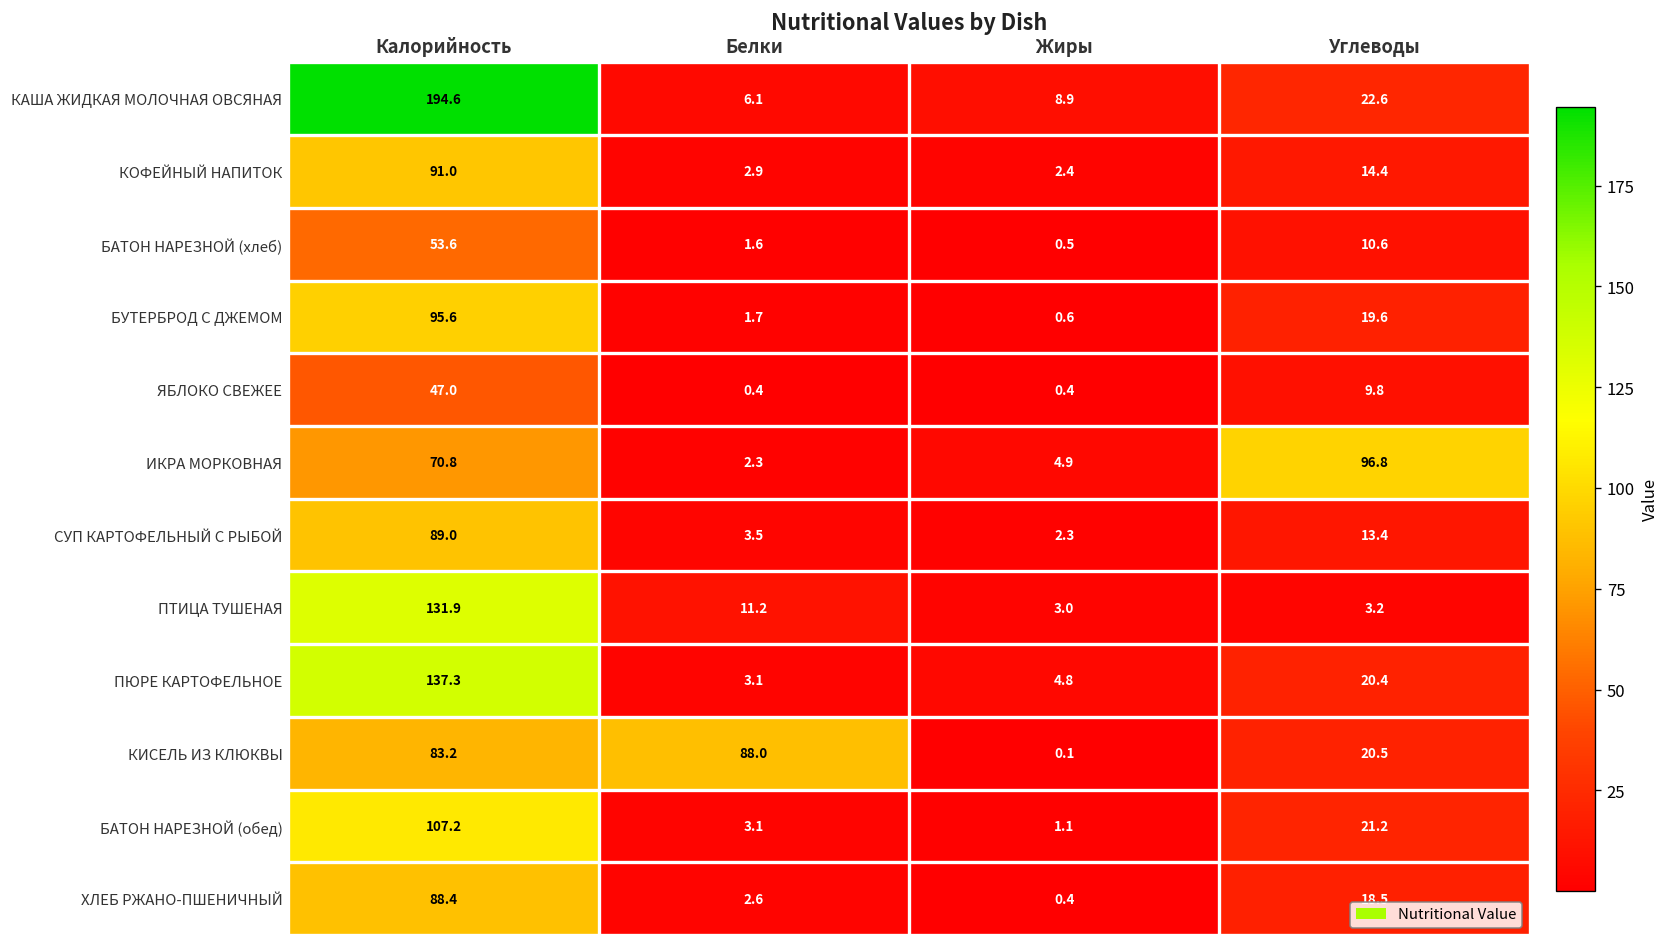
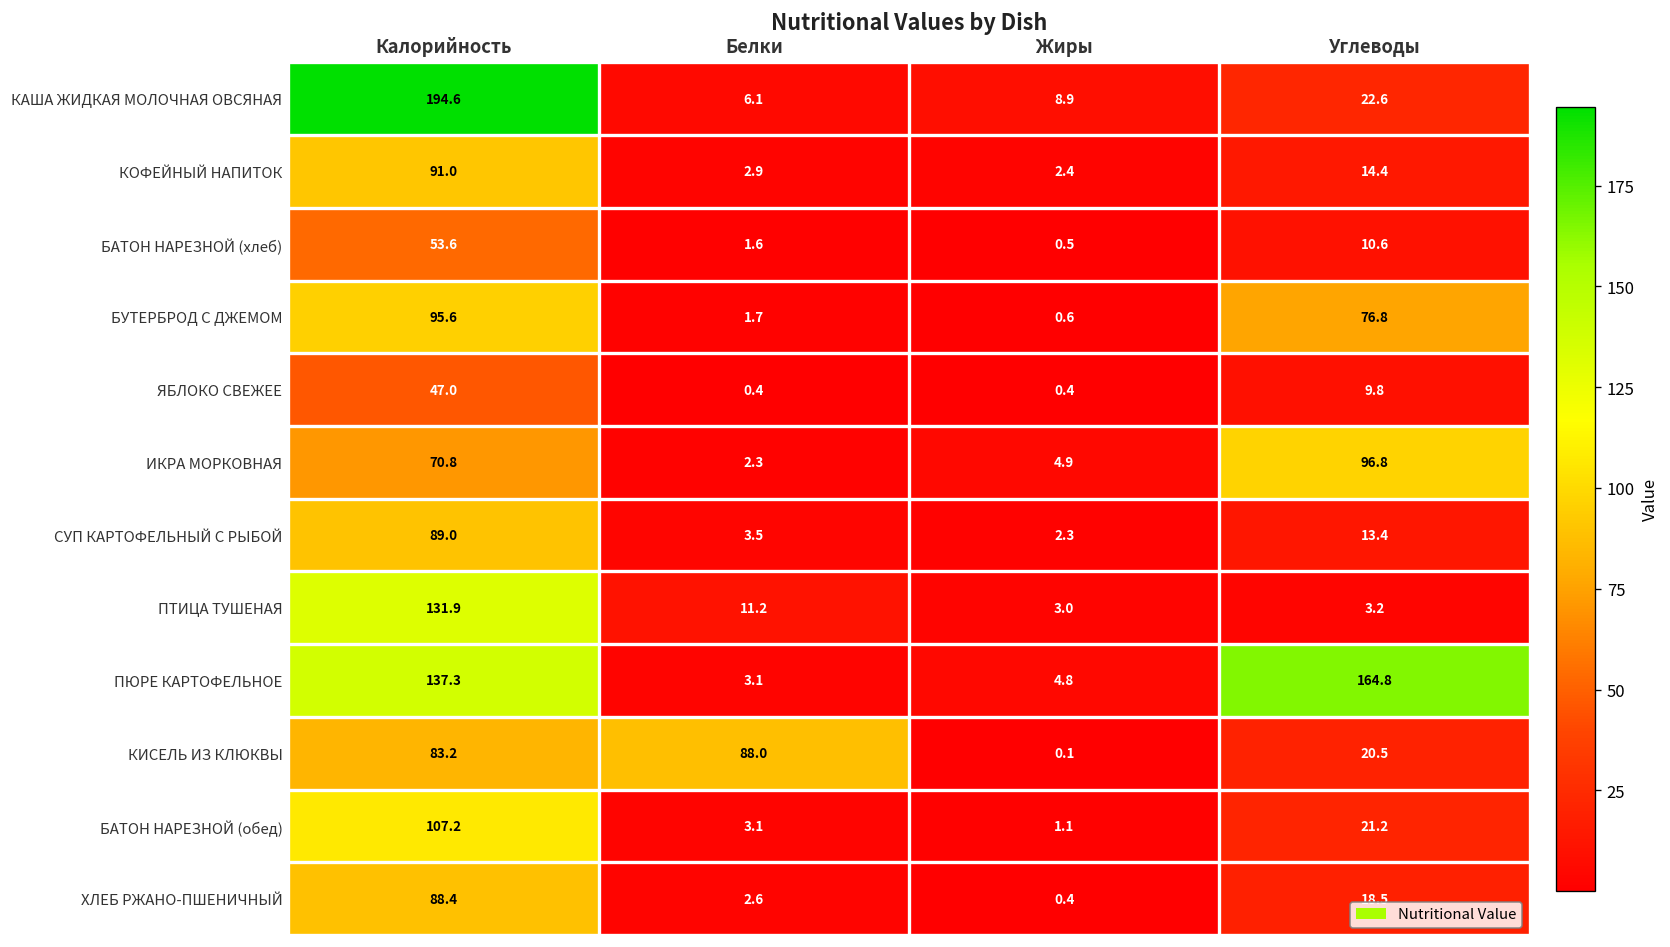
  {
    "КАША ЖИДКАЯ МОЛОЧНАЯ ОВСЯНАЯ": {
      "Калорийность": 194.6,
      "Белки": 6.1,
      "Жиры": 8.9,
      "Углеводы": 22.6
    },
    "КОФЕЙНЫЙ НАПИТОК": {
      "Калорийность": 91.0,
      "Белки": 2.9,
      "Жиры": 2.4,
      "Углеводы": 14.4
    },
    "БАТОН НАРЕЗНОЙ (хлеб)": {
      "Калорийность": 53.6,
      "Белки": 1.6,
      "Жиры": 0.5,
      "Углеводы": 10.6
    },
    "БУТЕРБРОД С ДЖЕМОМ": {
      "Калорийность": 95.6,
      "Белки": 1.7,
      "Жиры": 0.6,
-     "Углеводы": 19.6
+     "Углеводы": 76.8
    },
    "ЯБЛОКО СВЕЖЕЕ": {
      "Калорийность": 47.0,
      "Белки": 0.4,
      "Жиры": 0.4,
      "Углеводы": 9.8
    },
    "ИКРА МОРКОВНАЯ": {
      "Калорийность": 70.8,
      "Белки": 2.3,
      "Жиры": 4.9,
      "Углеводы": 96.8
    },
    "СУП КАРТОФЕЛЬНЫЙ С РЫБОЙ": {
      "Калорийность": 89.0,
      "Белки": 3.5,
      "Жиры": 2.3,
      "Углеводы": 13.4
    },
    "ПТИЦА ТУШЕНАЯ": {
      "Калорийность": 131.9,
      "Белки": 11.2,
      "Жиры": 3.0,
      "Углеводы": 3.2
    },
    "ПЮРЕ КАРТОФЕЛЬНОЕ": {
      "Калорийность": 137.3,
      "Белки": 3.1,
      "Жиры": 4.8,
-     "Углеводы": 20.4
+     "Углеводы": 164.8
    },
    "КИСЕЛЬ ИЗ КЛЮКВЫ": {
      "Калорийность": 83.2,
      "Белки": 88.0,
      "Жиры": 0.1,
      "Углеводы": 20.5
    },
    "БАТОН НАРЕЗНОЙ (обед)": {
      "Калорийность": 107.2,
      "Белки": 3.1,
      "Жиры": 1.1,
      "Углеводы": 21.2
    },
    "ХЛЕБ РЖАНО-ПШЕНИЧНЫЙ": {
      "Калорийность": 88.4,
      "Белки": 2.6,
      "Жиры": 0.4
    }
  }
